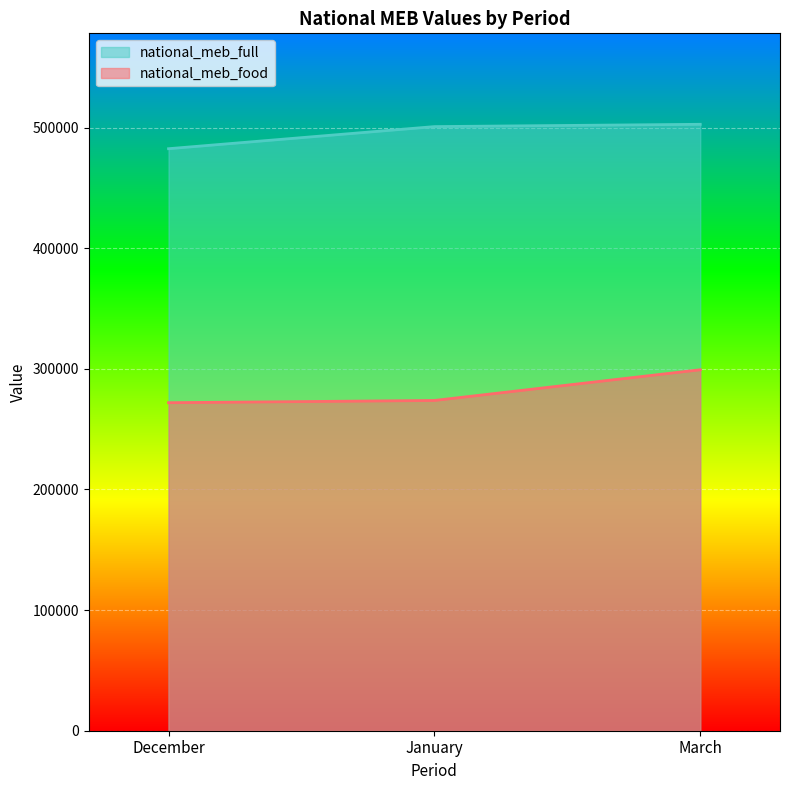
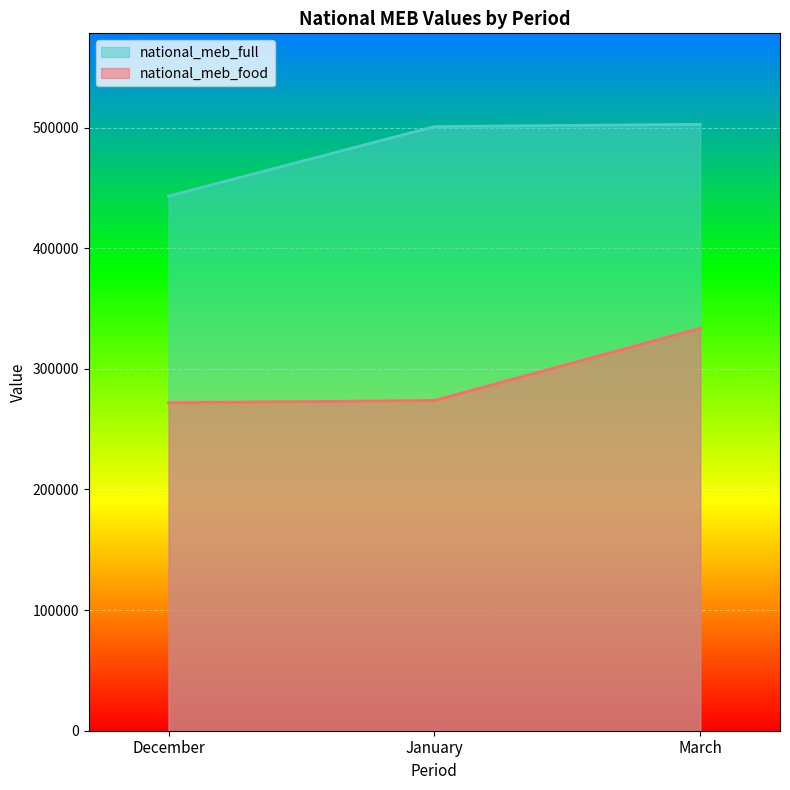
  {
    "national_meb_full": {
-     "December": 482000,
+     "December": 443000,
      "January": 501000,
      "March": 503000
    },
    "national_meb_food": {
      "December": 272000,
      "January": 274000,
-     "March": 299000
+     "March": 334000
    }
  }
